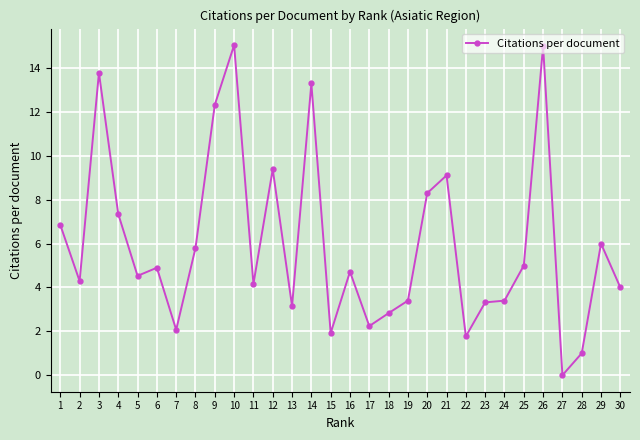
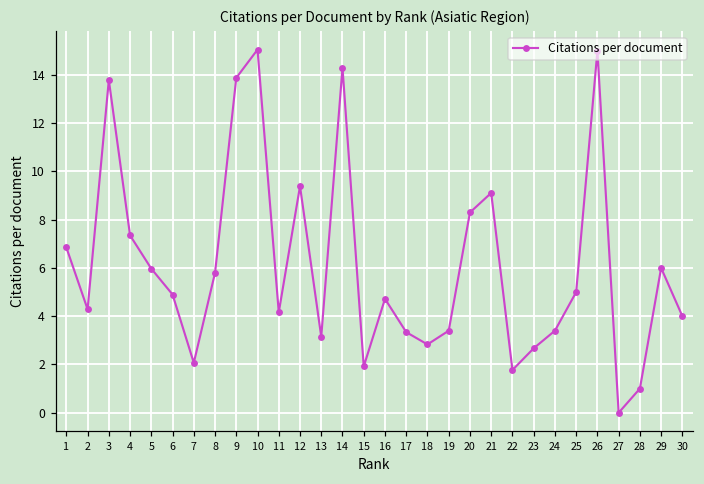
  {
    "1": 6.9,
    "2": 4.3,
    "3": 13.8,
    "4": 7.4,
-   "5": 4.5,
+   "5": 6.0,
    "6": 4.9,
    "7": 2.1,
    "8": 5.8,
-   "9": 12.3,
+   "9": 13.9,
    "10": 15.1,
    "11": 4.2,
    "12": 9.4,
    "13": 3.2,
-   "14": 13.3,
+   "14": 14.3,
    "15": 1.9,
    "16": 4.7,
-   "17": 2.2,
+   "17": 3.3,
    "18": 2.8,
    "19": 3.4,
    "20": 8.3,
    "21": 9.1,
    "22": 1.8,
-   "23": 3.3,
+   "23": 2.7,
    "24": 3.4,
    "25": 5.0,
    "27": 0.0,
    "28": 1.0,
    "29": 6.0,
    "30": 4.0
  }
